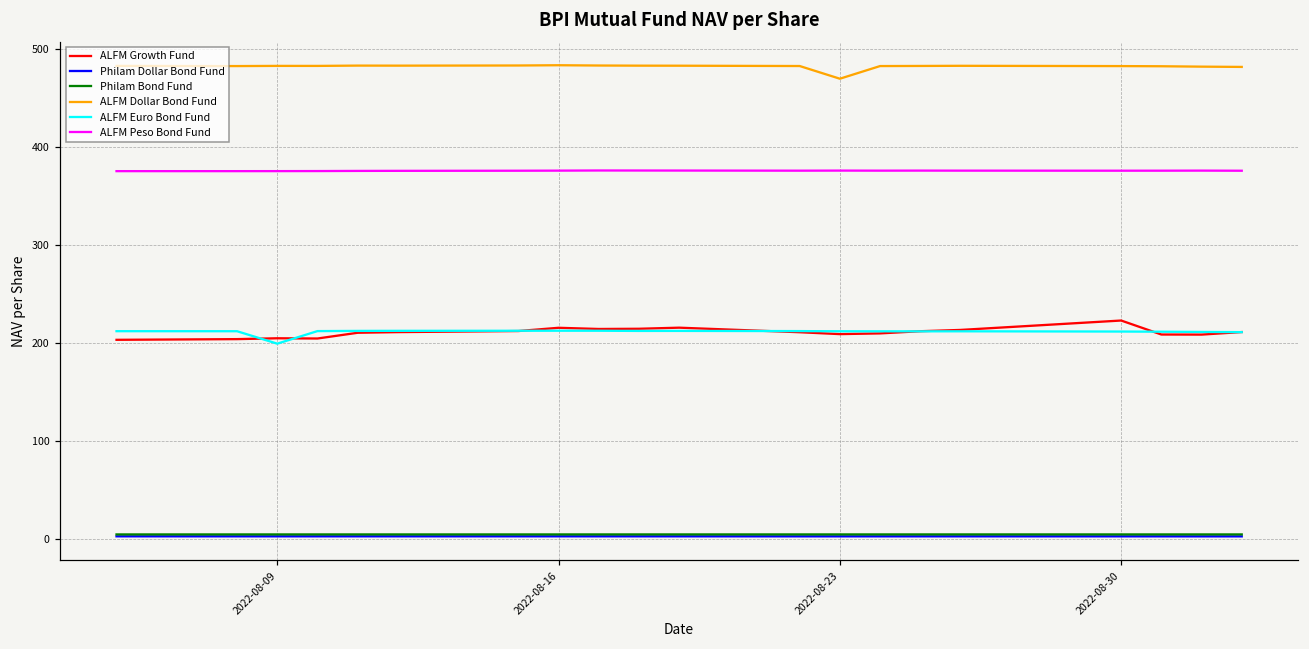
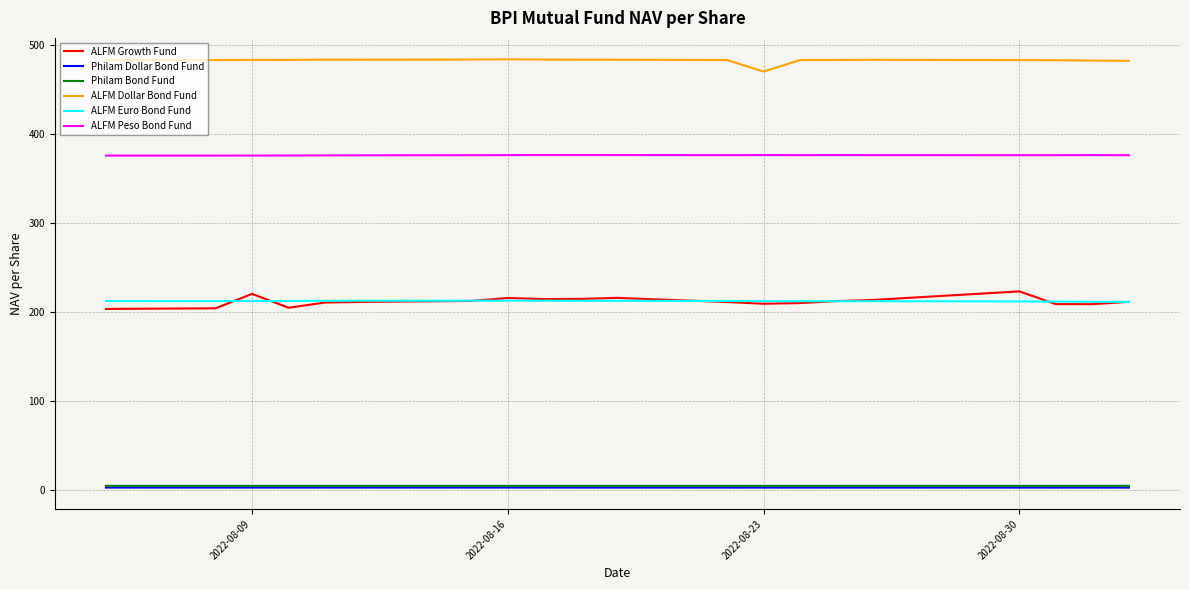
  {
    "ALFM Growth Fund": {
-     "2022-08-09": 200,
+     "2022-08-09": 220,
      "2022-08-16": 220,
      "2022-08-30": 220
    },
    "ALFM Dollar Bond Fund": {
      "2022-08-09": 480,
      "2022-08-16": 480,
      "2022-08-23": 470,
      "2022-08-30": 480
    },
    "ALFM Euro Bond Fund": {
-     "2022-08-09": 200,
+     "2022-08-09": 210,
      "2022-08-16": 210,
      "2022-08-30": 210
    },
    "ALFM Peso Bond Fund": {
      "2022-08-09": 380,
      "2022-08-16": 380,
      "2022-08-23": 380,
      "2022-08-30": 380
    }
  }
